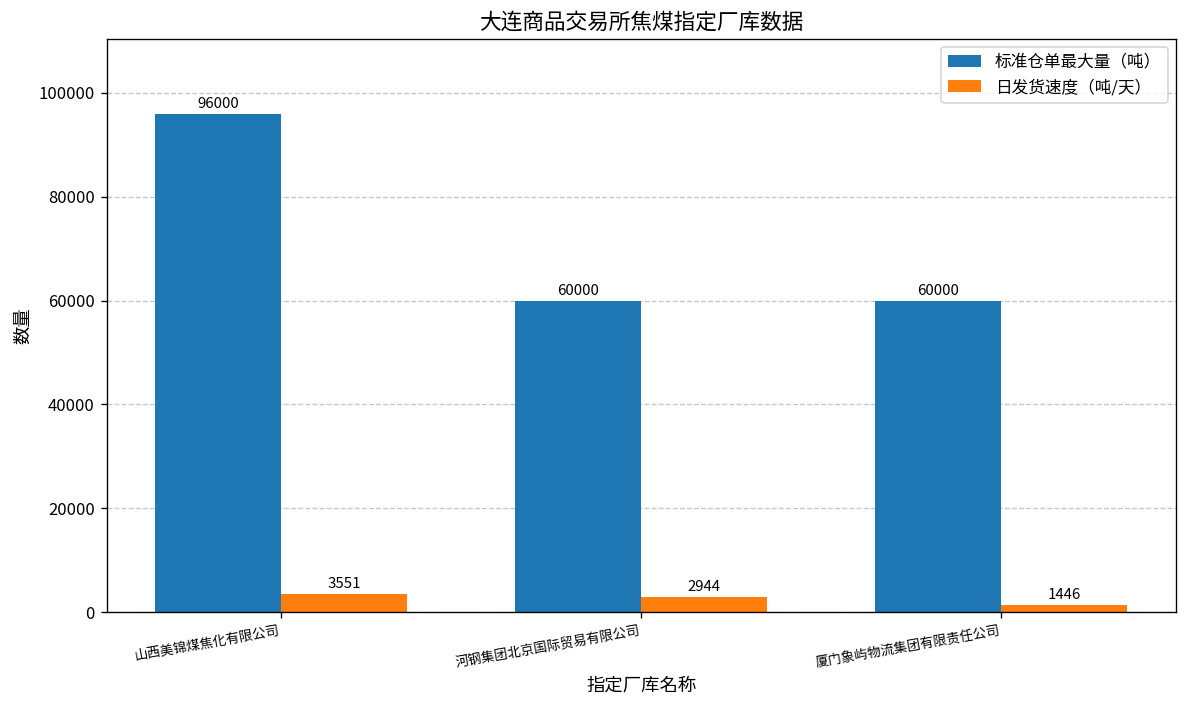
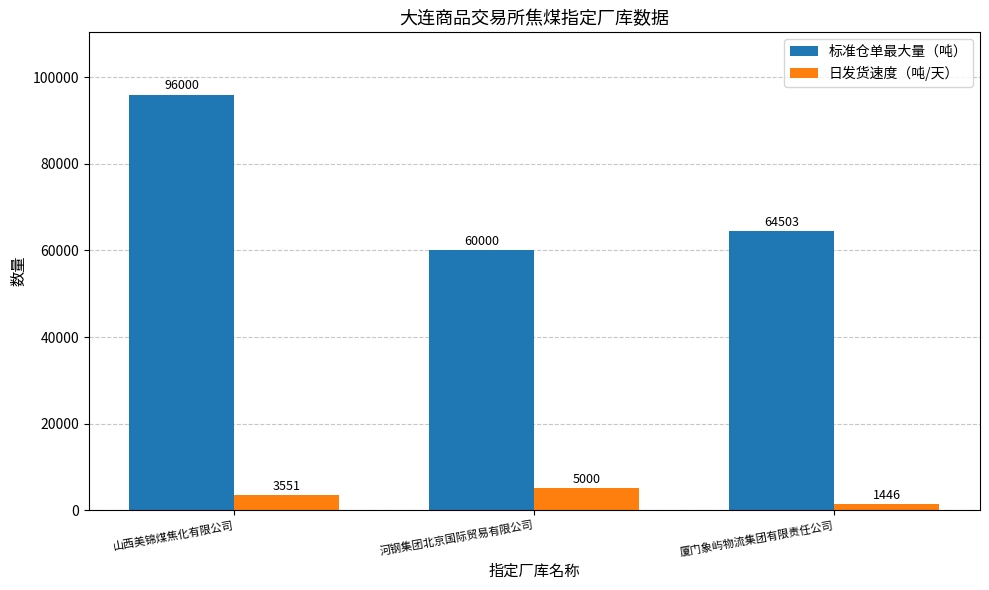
  {
    "标准仓单最大量（吨）": {
      "山西美锦煤焦化有限公司": 96000,
      "河钢集团北京国际贸易有限公司": 60000,
-     "厦门象屿物流集团有限责任公司": 60000
+     "厦门象屿物流集团有限责任公司": 64503
    },
    "日发货速度（吨/天）": {
      "山西美锦煤焦化有限公司": 3551,
-     "河钢集团北京国际贸易有限公司": 2944,
+     "河钢集团北京国际贸易有限公司": 5000,
      "厦门象屿物流集团有限责任公司": 1446
    }
  }
